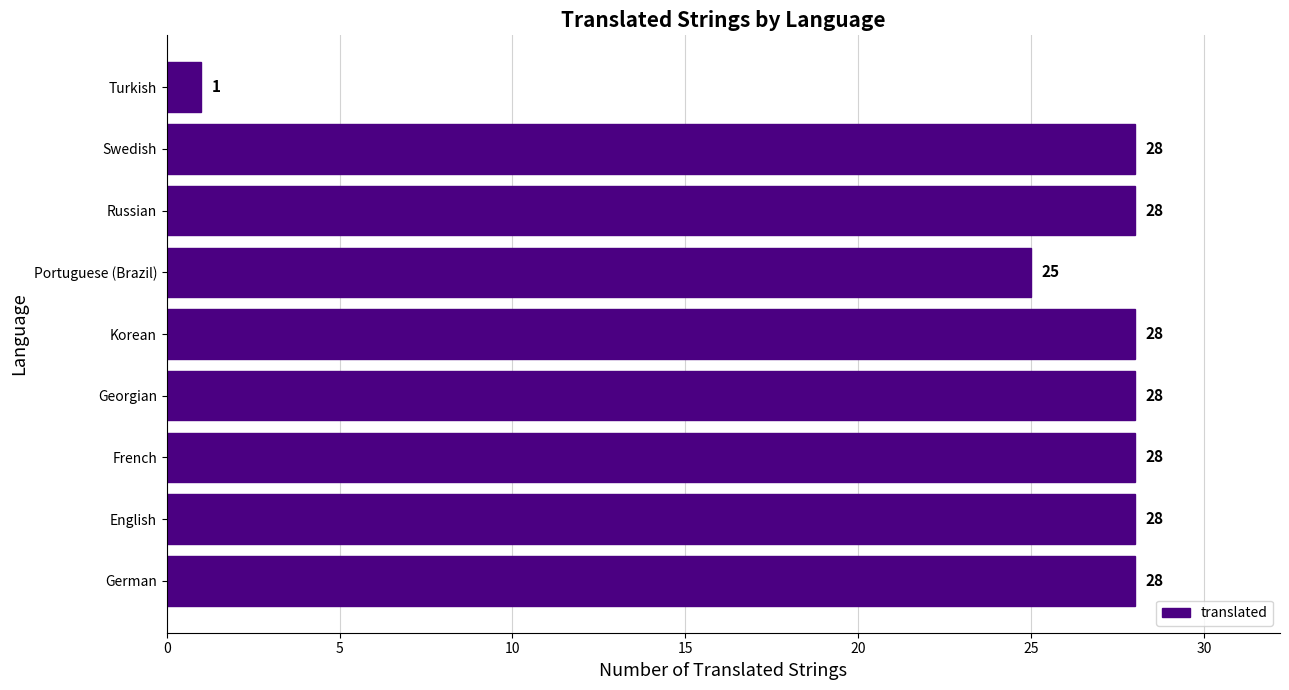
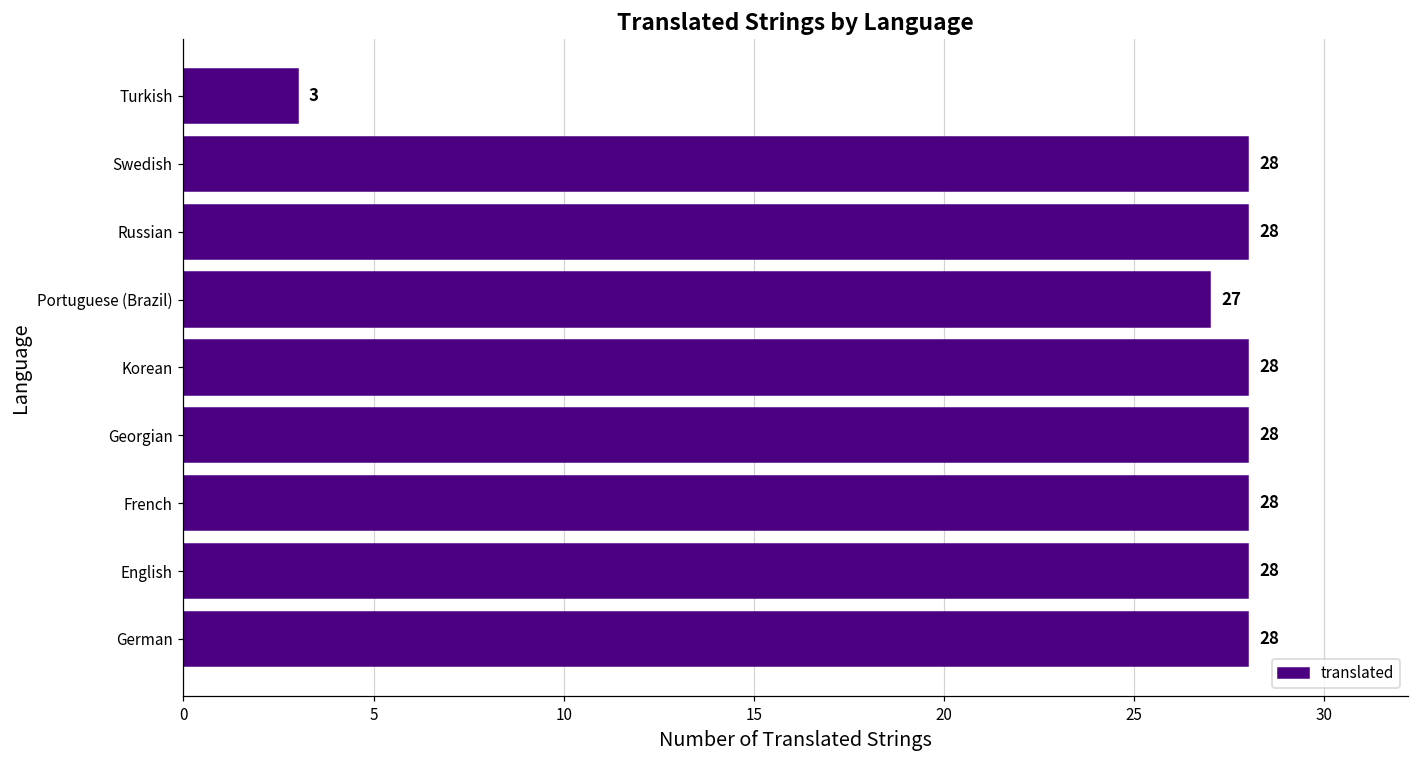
  {
-   "Turkish": 1,
+   "Turkish": 3,
    "Swedish": 28,
    "Russian": 28,
-   "Portuguese (Brazil)": 25,
+   "Portuguese (Brazil)": 27,
    "Korean": 28,
    "Georgian": 28,
    "French": 28,
    "English": 28,
    "German": 28
  }
